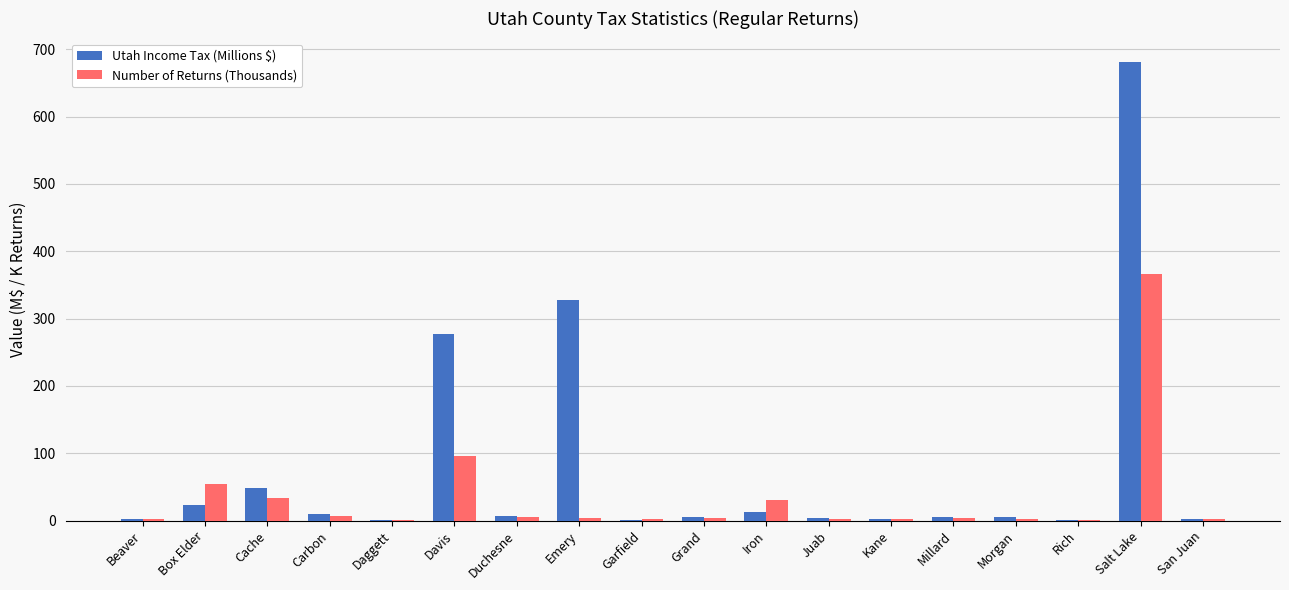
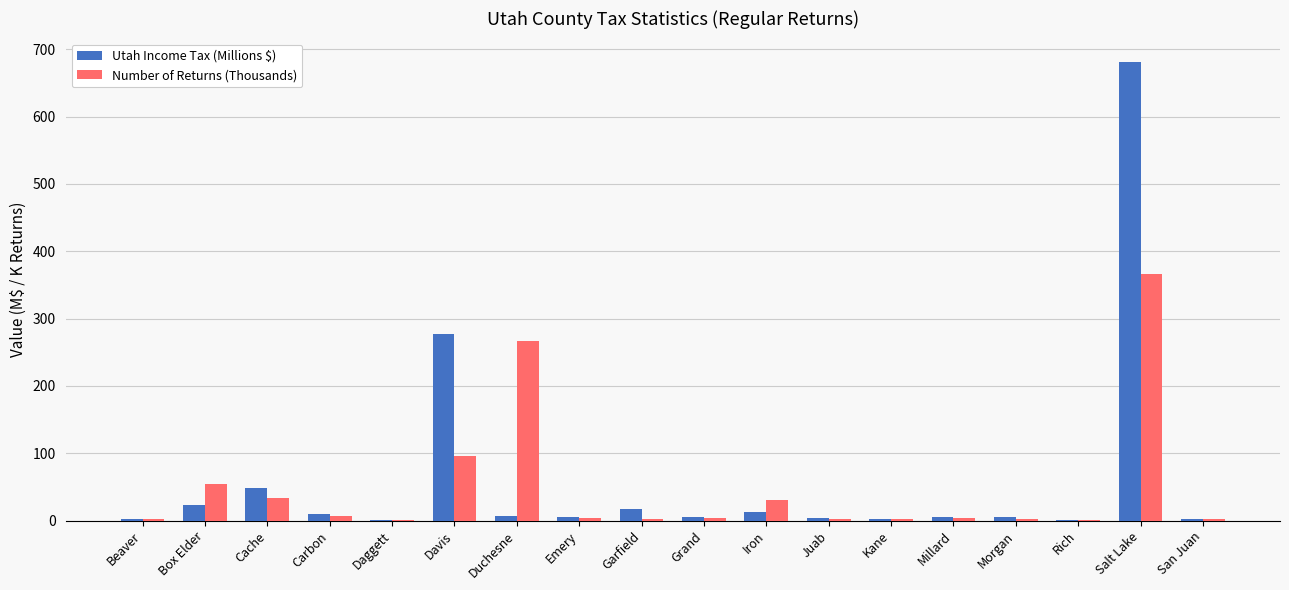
  {
    "Utah Income Tax (Millions $)": {
      "Box Elder": 20,
      "Cache": 50,
      "Carbon": 10,
      "Davis": 280,
      "Duchesne": 10,
-     "Emery": 330,
-     "Garfield": 0,
+     "Emery": 0,
+     "Garfield": 20,
      "Grand": 0,
      "Iron": 10,
      "Millard": 0,
      "Morgan": 10,
      "Salt Lake": 680
    },
    "Number of Returns (Thousands)": {
      "Box Elder": 50,
      "Cache": 30,
      "Carbon": 10,
      "Davis": 100,
-     "Duchesne": 10,
+     "Duchesne": 270,
      "Iron": 30,
      "Millard": 0,
      "Salt Lake": 370
    }
  }
